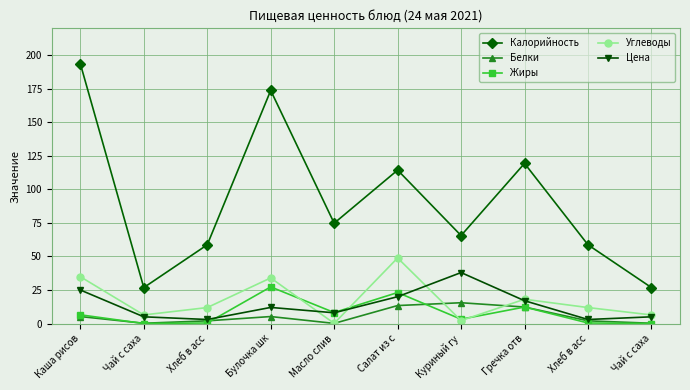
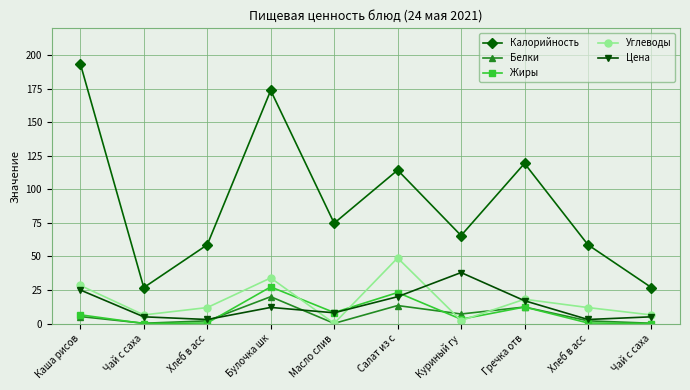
  {
    "Белки": {
-     "Булочка шк": 5,
+     "Булочка шк": 20,
      "Салат из с": 13,
-     "Куриный гу": 16
+     "Куриный гу": 7
    },
    "Жиры": {
      "Булочка шк": 27,
      "Салат из с": 23
    },
    "Углеводы": {
-     "Каша рисов": 35,
+     "Каша рисов": 28,
      "Булочка шк": 34,
      "Салат из с": 49
    }
  }
